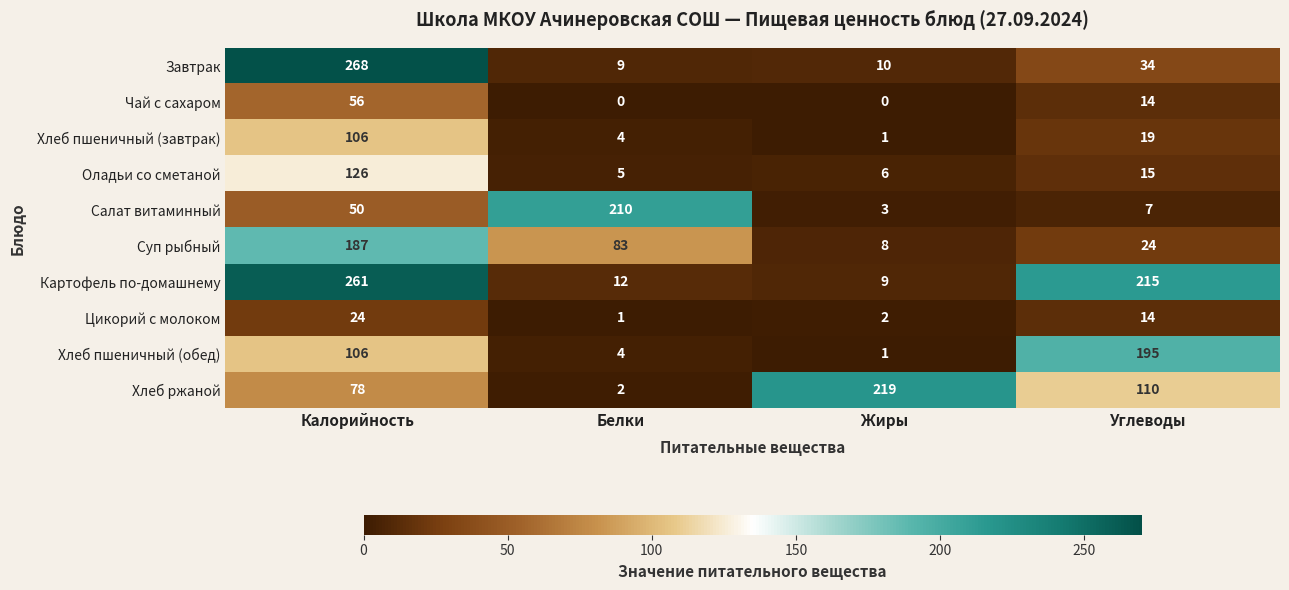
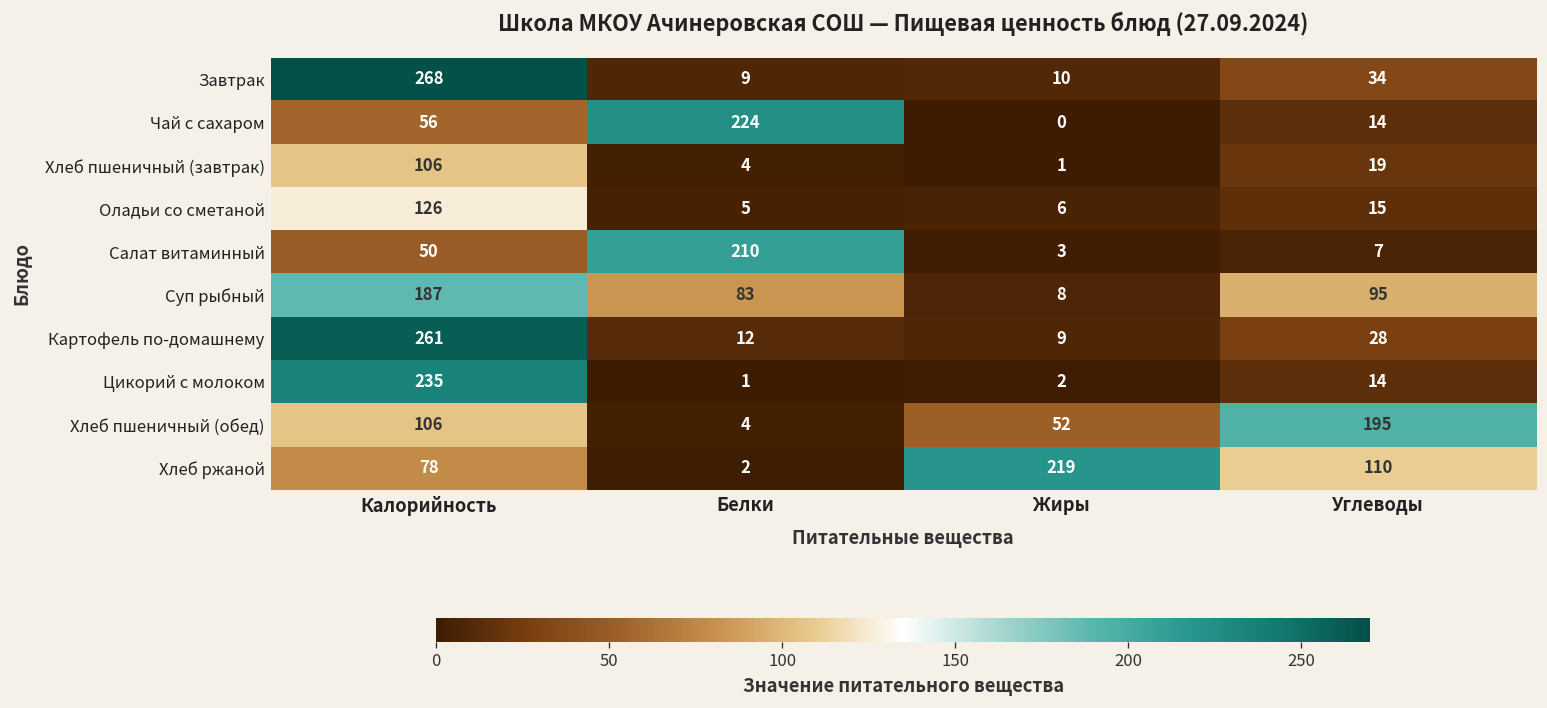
  {
    "Завтрак": {
      "Калорийность": 268,
      "Белки": 9,
      "Жиры": 10,
      "Углеводы": 34
    },
    "Чай с сахаром": {
      "Калорийность": 56,
-     "Белки": 0,
+     "Белки": 224,
      "Жиры": 0,
      "Углеводы": 14
    },
    "Хлеб пшеничный (завтрак)": {
      "Калорийность": 106,
      "Белки": 4,
      "Жиры": 1,
      "Углеводы": 19
    },
    "Оладьи со сметаной": {
      "Калорийность": 126,
      "Белки": 5,
      "Жиры": 6,
      "Углеводы": 15
    },
    "Салат витаминный": {
      "Калорийность": 50,
      "Белки": 210,
      "Жиры": 3,
      "Углеводы": 7
    },
    "Суп рыбный": {
      "Калорийность": 187,
      "Белки": 83,
      "Жиры": 8,
-     "Углеводы": 24
+     "Углеводы": 95
    },
    "Картофель по-домашнему": {
      "Калорийность": 261,
      "Белки": 12,
      "Жиры": 9,
-     "Углеводы": 215
+     "Углеводы": 28
    },
    "Цикорий с молоком": {
-     "Калорийность": 24,
+     "Калорийность": 235,
      "Белки": 1,
      "Жиры": 2,
      "Углеводы": 14
    },
    "Хлеб пшеничный (обед)": {
      "Калорийность": 106,
      "Белки": 4,
-     "Жиры": 1,
+     "Жиры": 52,
      "Углеводы": 195
    },
    "Хлеб ржаной": {
      "Калорийность": 78,
      "Белки": 2,
      "Жиры": 219,
      "Углеводы": 110
    }
  }
